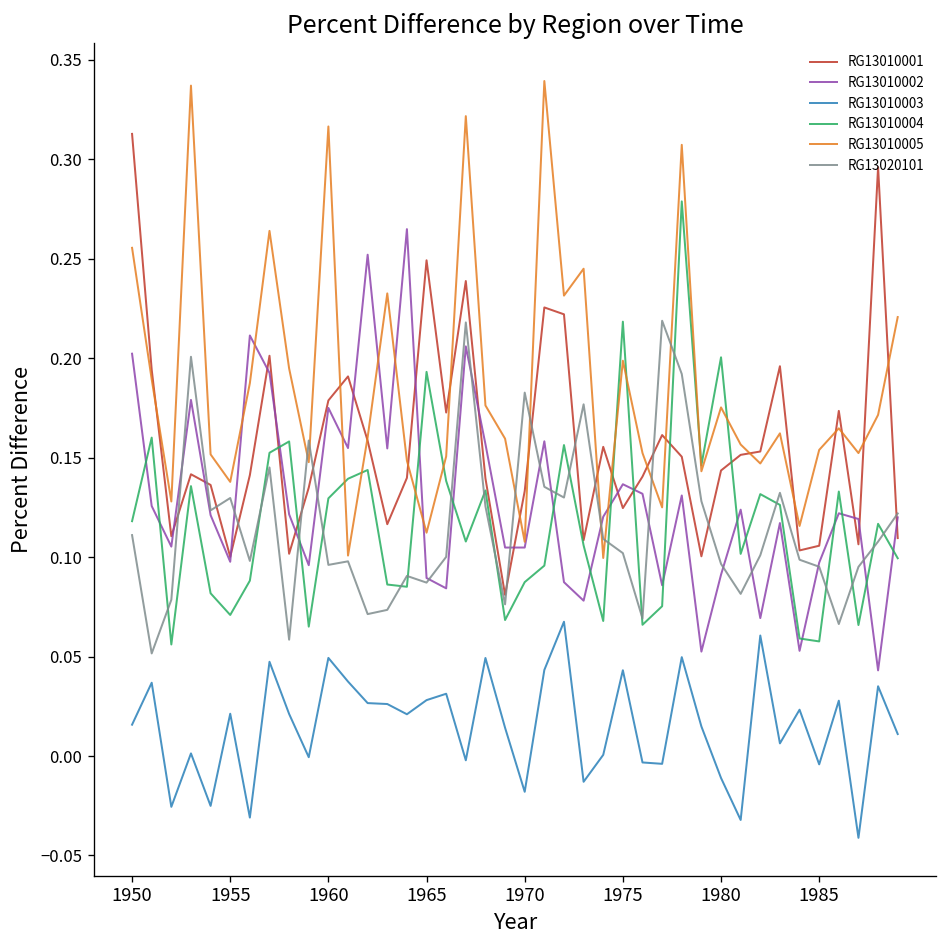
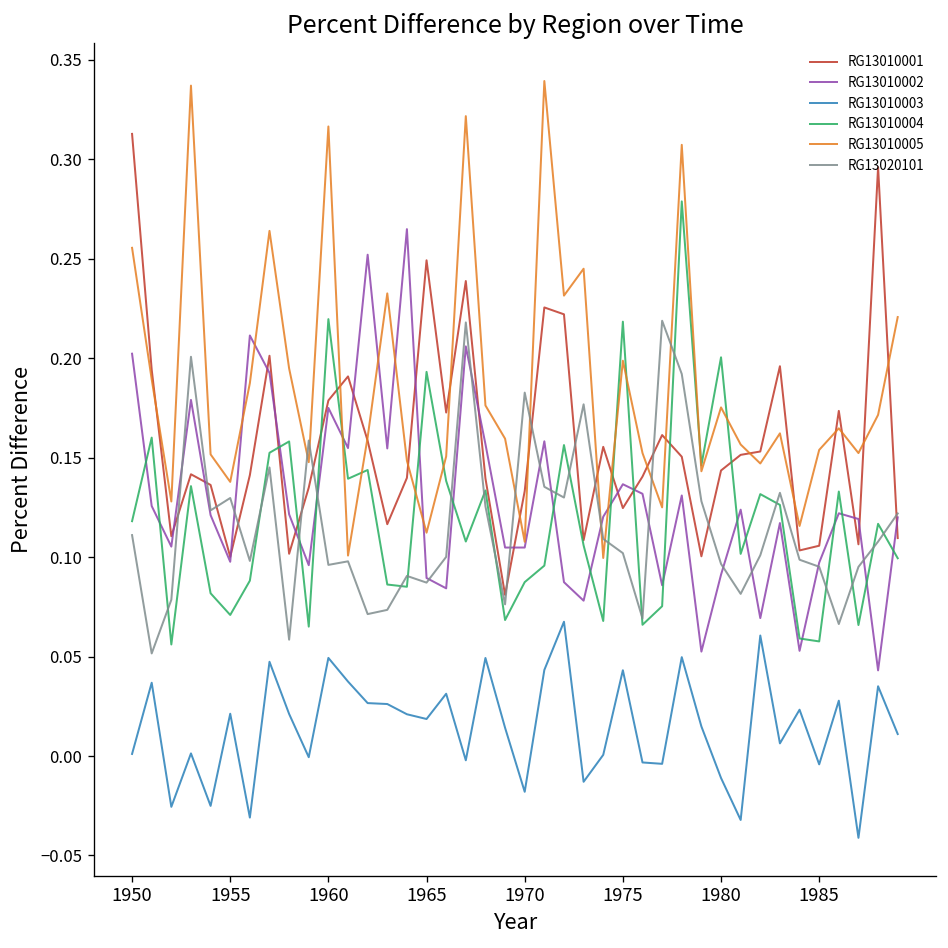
  {
    "RG13010001": {
      "1950": 0.313,
      "1955": 0.100,
      "1960": 0.179,
      "1965": 0.249,
      "1970": 0.133,
      "1975": 0.125,
      "1980": 0.144,
      "1985": 0.106
    },
    "RG13010002": {
      "1950": 0.202,
      "1955": 0.098,
      "1960": 0.175,
      "1965": 0.089,
      "1970": 0.105,
      "1975": 0.137,
      "1980": 0.091,
      "1985": 0.097
    },
    "RG13010003": {
-     "1950": 0.016,
+     "1950": 0.001,
      "1955": 0.021,
      "1960": 0.049,
-     "1965": 0.028,
+     "1965": 0.019,
      "1970": -0.018,
      "1975": 0.043,
      "1980": -0.011,
      "1985": -0.004
    },
    "RG13010004": {
      "1950": 0.118,
      "1955": 0.071,
-     "1960": 0.130,
+     "1960": 0.220,
      "1965": 0.193,
      "1970": 0.087,
      "1975": 0.218,
      "1980": 0.200,
      "1985": 0.058
    },
    "RG13010005": {
      "1950": 0.255,
      "1955": 0.138,
      "1960": 0.316,
      "1965": 0.112,
      "1970": 0.108,
      "1975": 0.199,
      "1980": 0.175,
      "1985": 0.154
    },
    "RG13020101": {
      "1950": 0.111,
      "1955": 0.130,
      "1960": 0.096,
      "1965": 0.087,
      "1970": 0.183,
      "1975": 0.102,
      "1980": 0.097,
      "1985": 0.095
    }
  }
